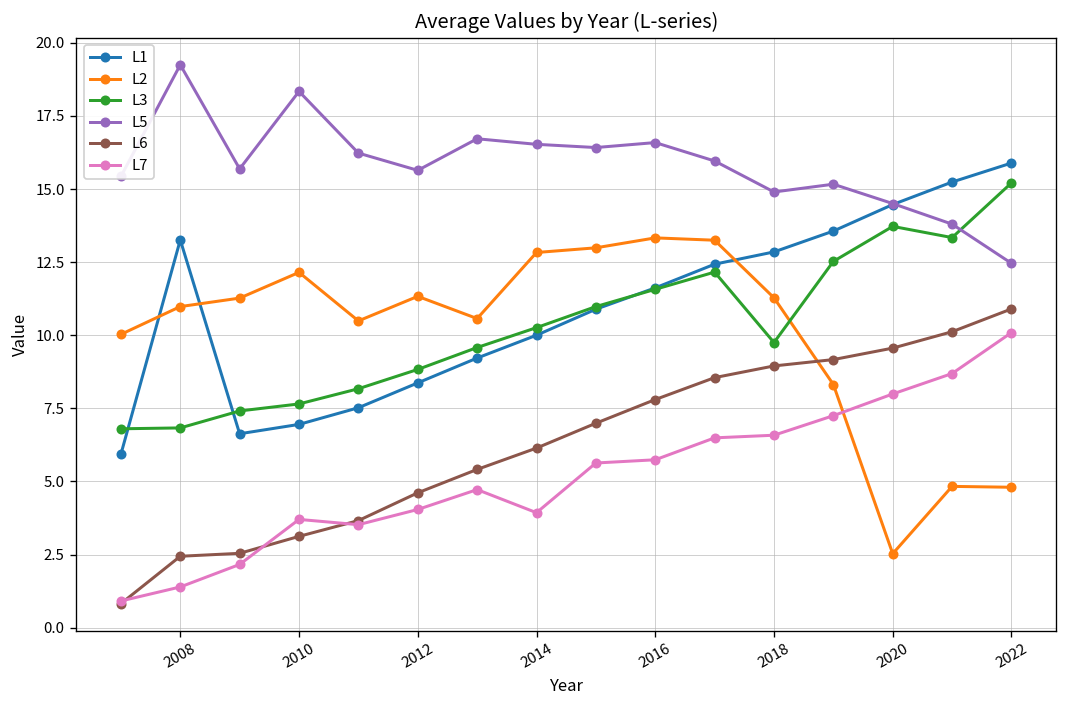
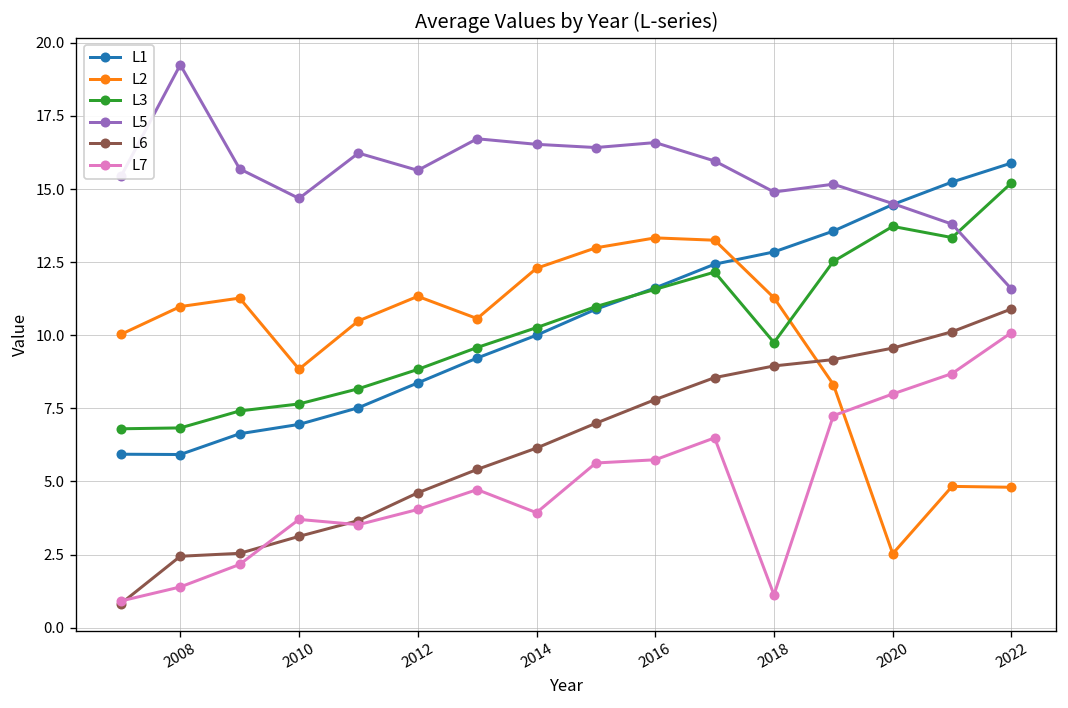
  {
    "L1": {
-     "2008": 13.3,
+     "2008": 5.9,
      "2010": 7.0,
      "2012": 8.4,
      "2014": 10.0,
      "2018": 12.9,
      "2022": 15.9
    },
    "L2": {
      "2008": 11.0,
-     "2010": 12.2,
+     "2010": 8.8,
      "2012": 11.3,
-     "2014": 12.8,
+     "2014": 12.3,
      "2016": 13.3,
      "2018": 11.3,
      "2020": 2.5,
      "2022": 4.8
    },
    "L3": {
      "2008": 6.8,
      "2010": 7.7,
      "2012": 8.8,
      "2014": 10.3,
      "2018": 9.8,
      "2020": 13.7,
      "2022": 15.2
    },
    "L5": {
      "2008": 19.3,
-     "2010": 18.3,
+     "2010": 14.7,
      "2012": 15.6,
      "2014": 16.5,
      "2016": 16.6,
      "2018": 14.9,
-     "2022": 12.5
+     "2022": 11.6
    },
    "L6": {
      "2008": 2.4,
      "2010": 3.1,
      "2012": 4.6,
      "2014": 6.1,
      "2016": 7.8,
      "2018": 9.0,
      "2020": 9.6,
      "2022": 10.9
    },
    "L7": {
      "2008": 1.4,
      "2010": 3.7,
      "2012": 4.0,
      "2014": 3.9,
      "2016": 5.7,
-     "2018": 6.6,
+     "2018": 1.1,
      "2020": 8.0,
      "2022": 10.1
    }
  }
